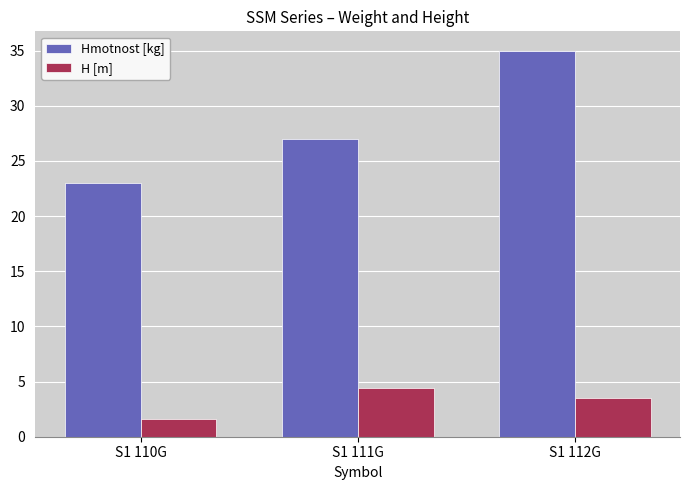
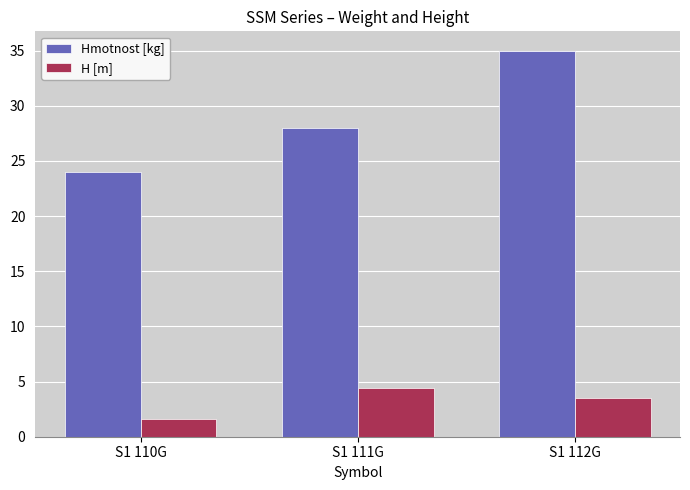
  {
    "Hmotnost [kg]": {
-     "S1 110G": 23,
-     "S1 111G": 27,
+     "S1 110G": 24,
+     "S1 111G": 28,
      "S1 112G": 35
    },
    "H [m]": {
      "S1 110G": 1.6,
      "S1 111G": 4.4,
      "S1 112G": 3.5
    }
  }
